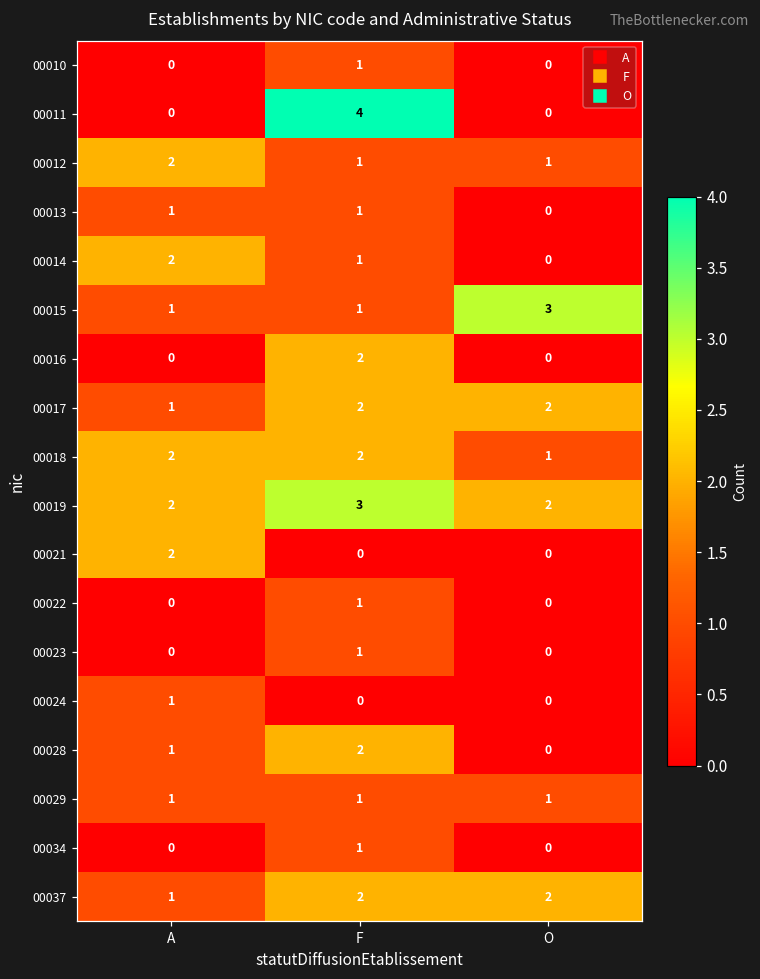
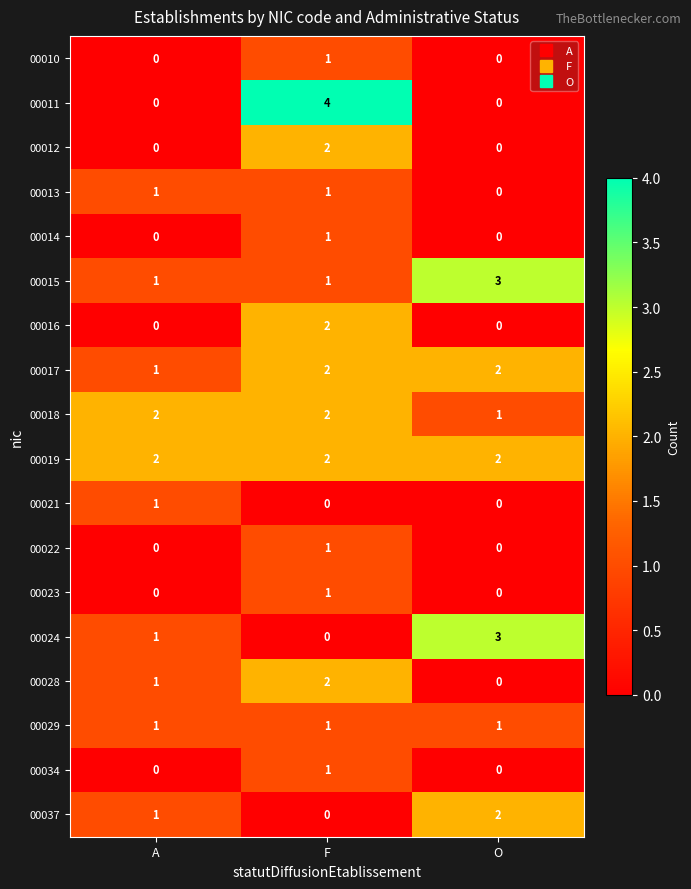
  {
    "00010": {
      "A": 0,
      "F": 1,
      "O": 0
    },
    "00011": {
      "A": 0,
      "F": 4,
      "O": 0
    },
    "00012": {
-     "A": 2,
-     "F": 1,
-     "O": 1
+     "A": 0,
+     "F": 2,
+     "O": 0
    },
    "00013": {
      "A": 1,
      "F": 1,
      "O": 0
    },
    "00014": {
-     "A": 2,
+     "A": 0,
      "F": 1,
      "O": 0
    },
    "00015": {
      "A": 1,
      "F": 1,
      "O": 3
    },
    "00016": {
      "A": 0,
      "F": 2,
      "O": 0
    },
    "00017": {
      "A": 1,
      "F": 2,
      "O": 2
    },
    "00018": {
      "A": 2,
      "F": 2,
      "O": 1
    },
    "00019": {
      "A": 2,
-     "F": 3,
+     "F": 2,
      "O": 2
    },
    "00021": {
-     "A": 2,
+     "A": 1,
      "F": 0,
      "O": 0
    },
    "00022": {
      "A": 0,
      "F": 1,
      "O": 0
    },
    "00023": {
      "A": 0,
      "F": 1,
      "O": 0
    },
    "00024": {
      "A": 1,
      "F": 0,
-     "O": 0
+     "O": 3
    },
    "00028": {
      "A": 1,
      "F": 2,
      "O": 0
    },
    "00029": {
      "A": 1,
      "F": 1,
      "O": 1
    },
    "00034": {
      "A": 0,
      "F": 1,
      "O": 0
    },
    "00037": {
      "A": 1,
-     "F": 2,
+     "F": 0,
      "O": 2
    }
  }
